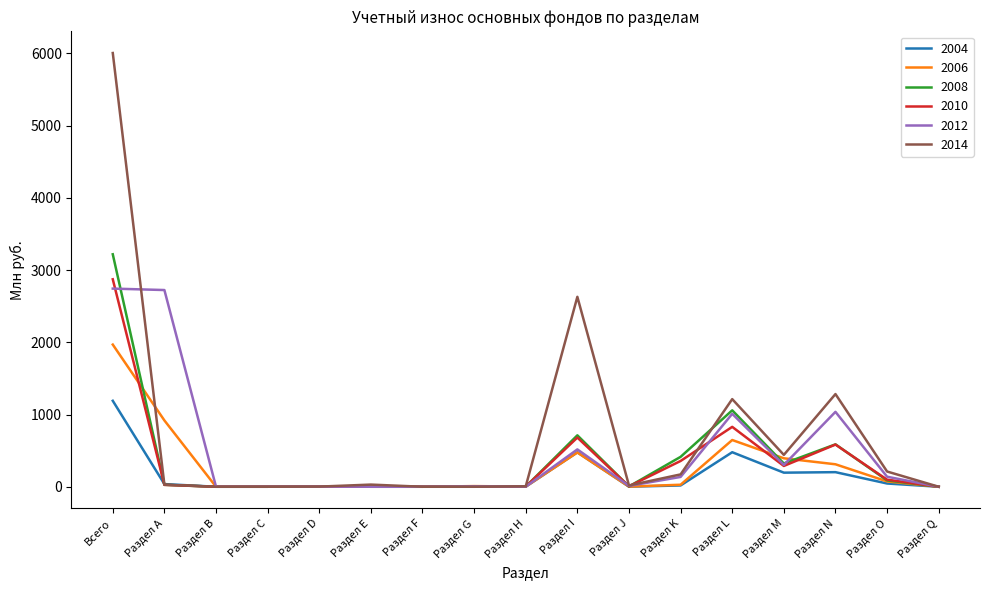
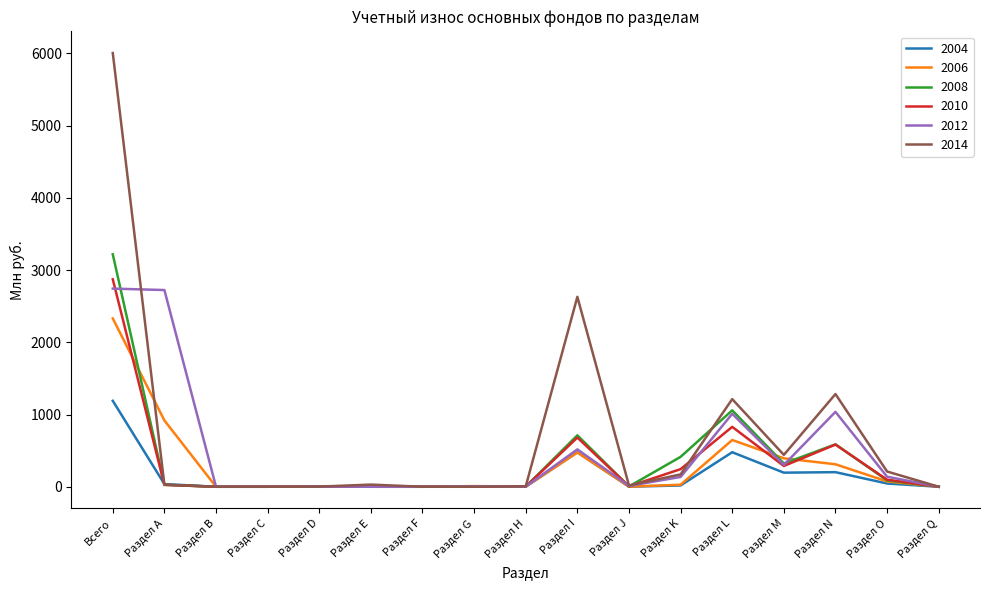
  {
    "2004": {
      "Всего": 1200,
      "Раздел L": 500,
      "Раздел M": 200,
      "Раздел N": 200
    },
    "2006": {
-     "Всего": 2000,
+     "Всего": 2300,
      "Раздел А": 900,
      "Раздел L": 600,
      "Раздел M": 400,
      "Раздел N": 300
    },
    "2008": {
      "Всего": 3200,
      "Раздел K": 400,
      "Раздел L": 1100
    },
    "2010": {
      "Всего": 2900,
-     "Раздел K": 400,
+     "Раздел K": 200,
      "Раздел L": 800
    },
    "2012": {
      "Всего": 2700,
      "Раздел А": 2700,
      "Раздел I": 500,
      "Раздел L": 1000,
      "Раздел N": 1000,
      "Раздел O": 100
    },
    "2014": {
      "Всего": 6000,
      "Раздел I": 2600,
      "Раздел L": 1200,
      "Раздел M": 400,
      "Раздел N": 1300,
      "Раздел O": 200
    }
  }
